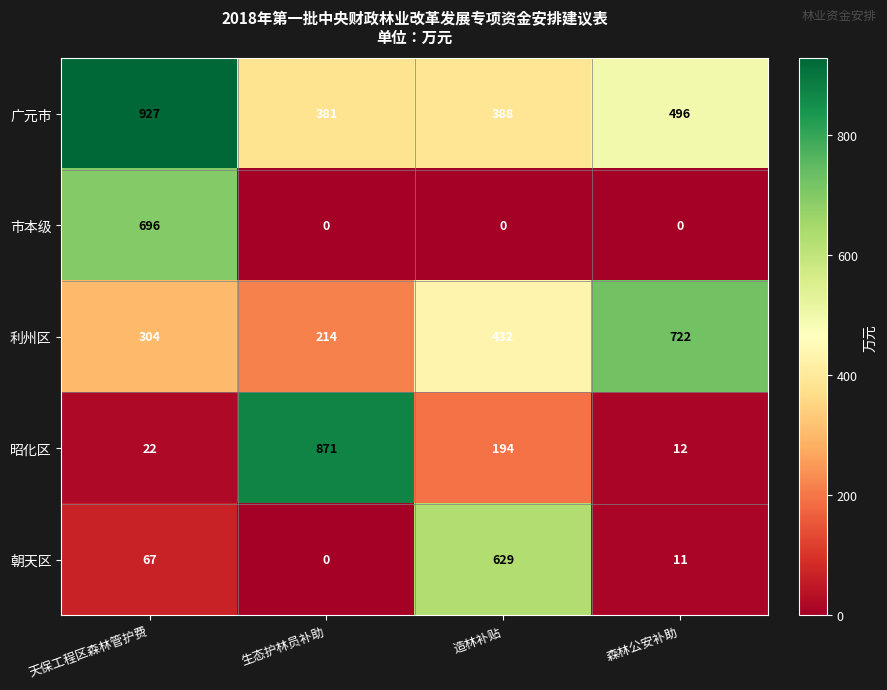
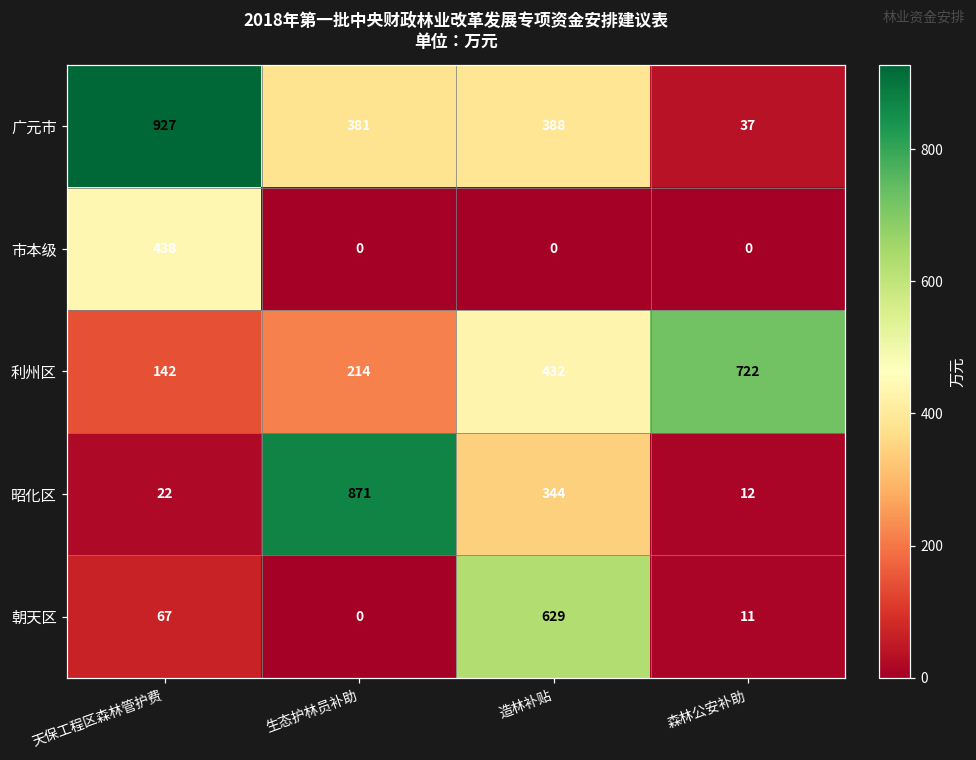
  {
    "广元市": {
      "天保工程区森林管护费": 927,
      "生态护林员补助": 381,
      "造林补贴": 388,
-     "森林公安补助": 496
+     "森林公安补助": 37
    },
    "市本级": {
-     "天保工程区森林管护费": 696,
+     "天保工程区森林管护费": 438,
      "生态护林员补助": 0,
      "造林补贴": 0,
      "森林公安补助": 0
    },
    "利州区": {
-     "天保工程区森林管护费": 304,
+     "天保工程区森林管护费": 142,
      "生态护林员补助": 214,
      "造林补贴": 432,
      "森林公安补助": 722
    },
    "昭化区": {
      "天保工程区森林管护费": 22,
      "生态护林员补助": 871,
-     "造林补贴": 194,
+     "造林补贴": 344,
      "森林公安补助": 12
    },
    "朝天区": {
      "天保工程区森林管护费": 67,
      "生态护林员补助": 0,
      "造林补贴": 629,
      "森林公安补助": 11
    }
  }
